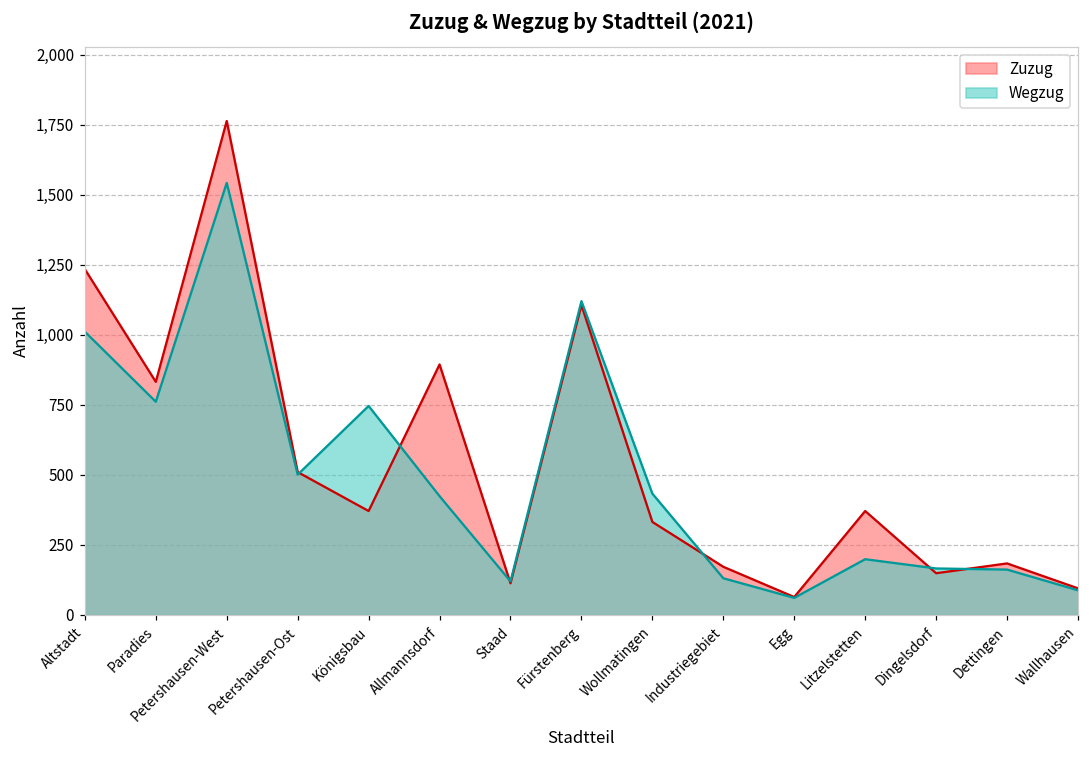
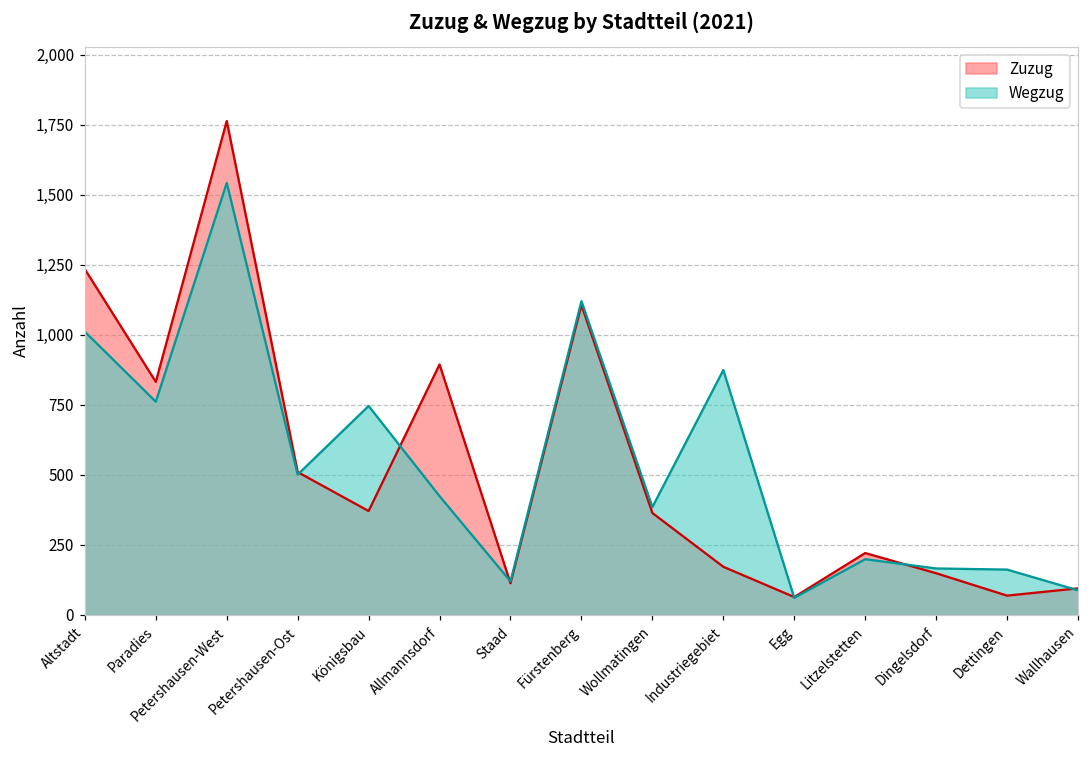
  {
    "Zuzug": {
      "Altstadt": "1,230",
      "Paradies": "830",
      "Petershausen-West": "1,760",
      "Königsbau": "370",
      "Allmannsdorf": "890",
      "Fürstenberg": "1,110",
-     "Wollmatingen": "330",
+     "Wollmatingen": "360",
      "Industriegebiet": "170",
-     "Litzelstetten": "370",
+     "Litzelstetten": "220",
      "Dingelsdorf": "150",
-     "Dettingen": "180"
+     "Dettingen": "70"
    },
    "Wegzug": {
      "Altstadt": "1,010",
      "Paradies": "760",
      "Petershausen-West": "1,540",
      "Königsbau": "750",
      "Allmannsdorf": "420",
      "Fürstenberg": "1,120",
-     "Wollmatingen": "430",
-     "Industriegebiet": "130",
+     "Wollmatingen": "390",
+     "Industriegebiet": "870",
      "Litzelstetten": "200",
      "Dingelsdorf": "170",
      "Dettingen": "160"
    }
  }
